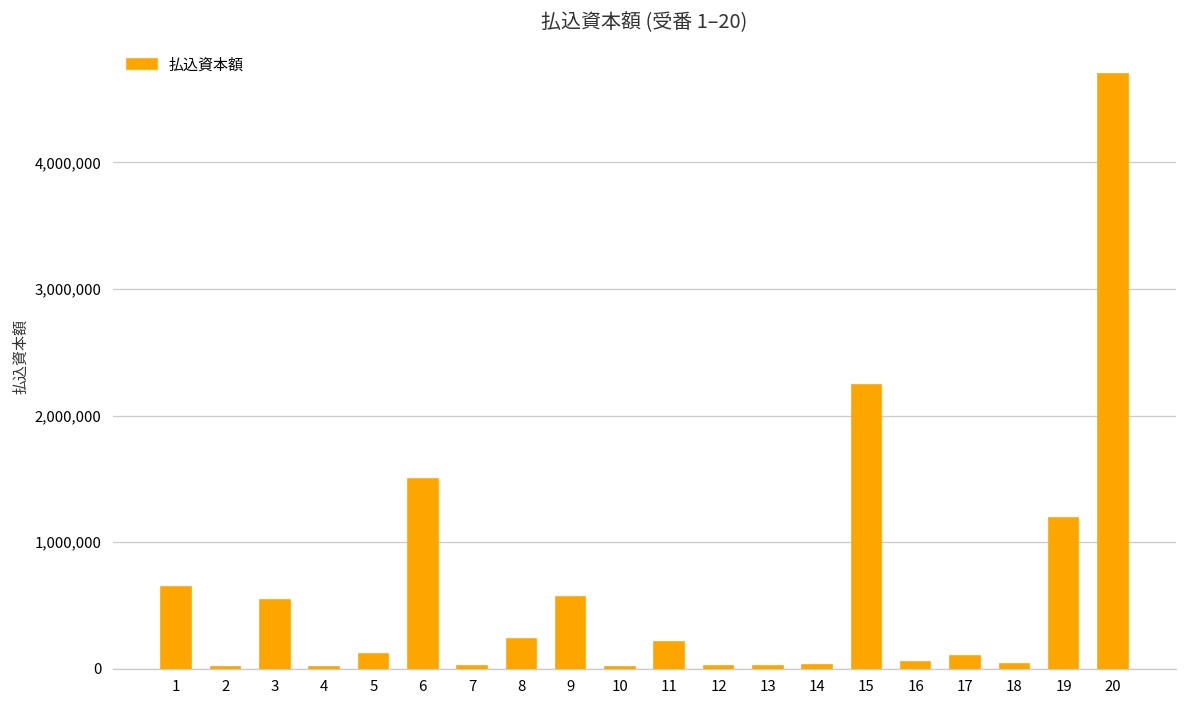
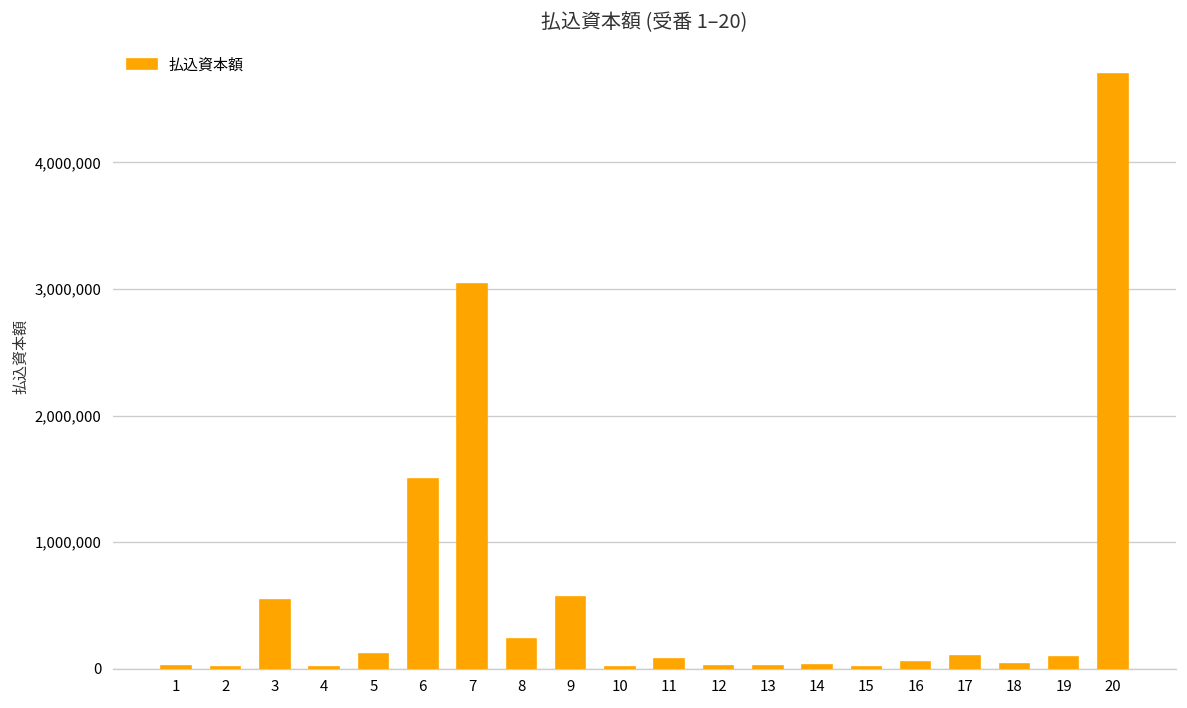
  {
-   "1": "640,000",
+   "1": "20,000",
    "3": "540,000",
    "5": "120,000",
    "6": "1,500,000",
-   "7": "20,000",
+   "7": "3,040,000",
    "8": "230,000",
    "9": "560,000",
-   "11": "210,000",
+   "11": "80,000",
    "14": "30,000",
-   "15": "2,240,000",
+   "15": "10,000",
    "16": "50,000",
    "17": "100,000",
    "18": "40,000",
-   "19": "1,190,000",
+   "19": "100,000",
    "20": "4,690,000"
  }
